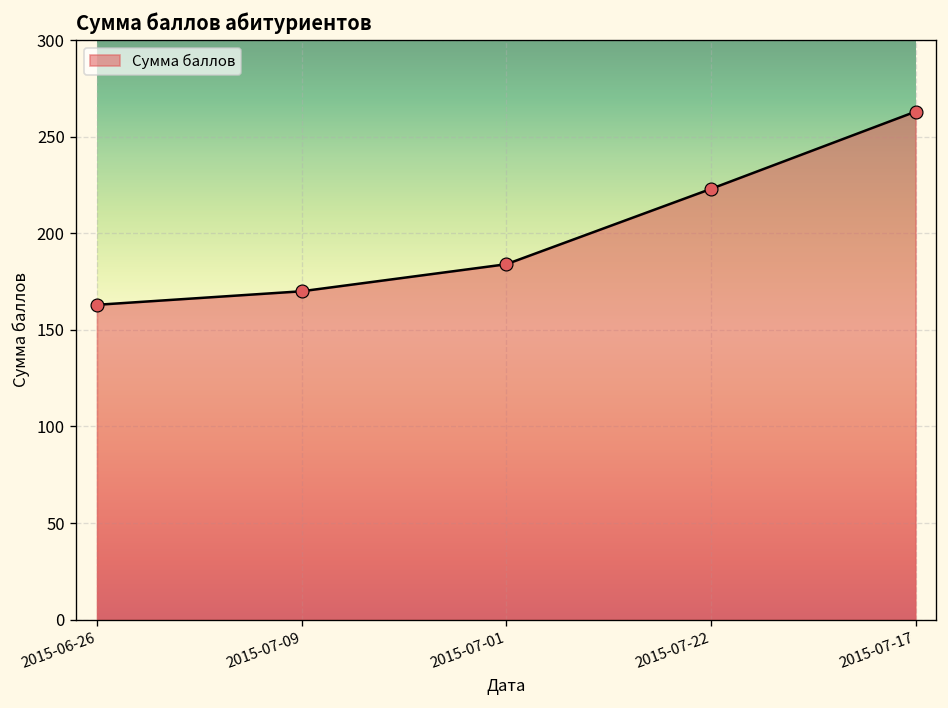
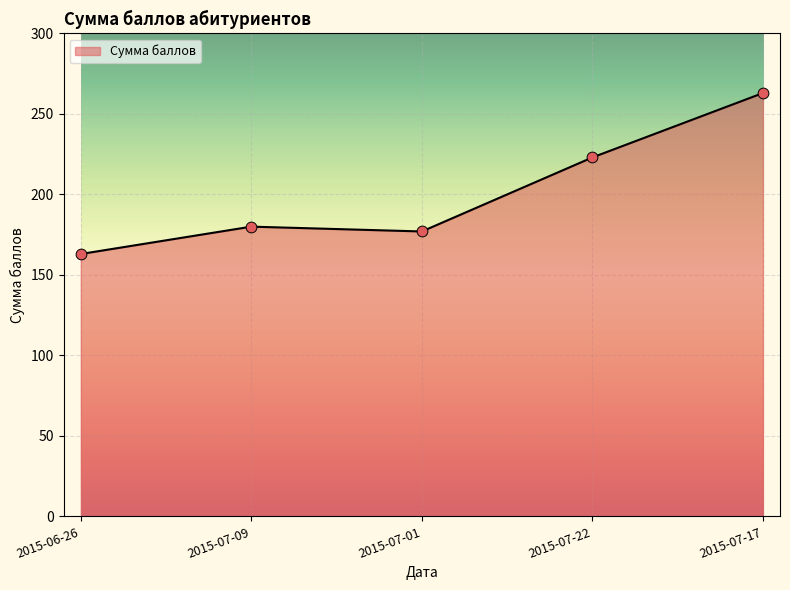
  {
    "2015-06-26": 163,
-   "2015-07-09": 170,
-   "2015-07-01": 184,
+   "2015-07-09": 180,
+   "2015-07-01": 177,
    "2015-07-22": 223,
    "2015-07-17": 263
  }
